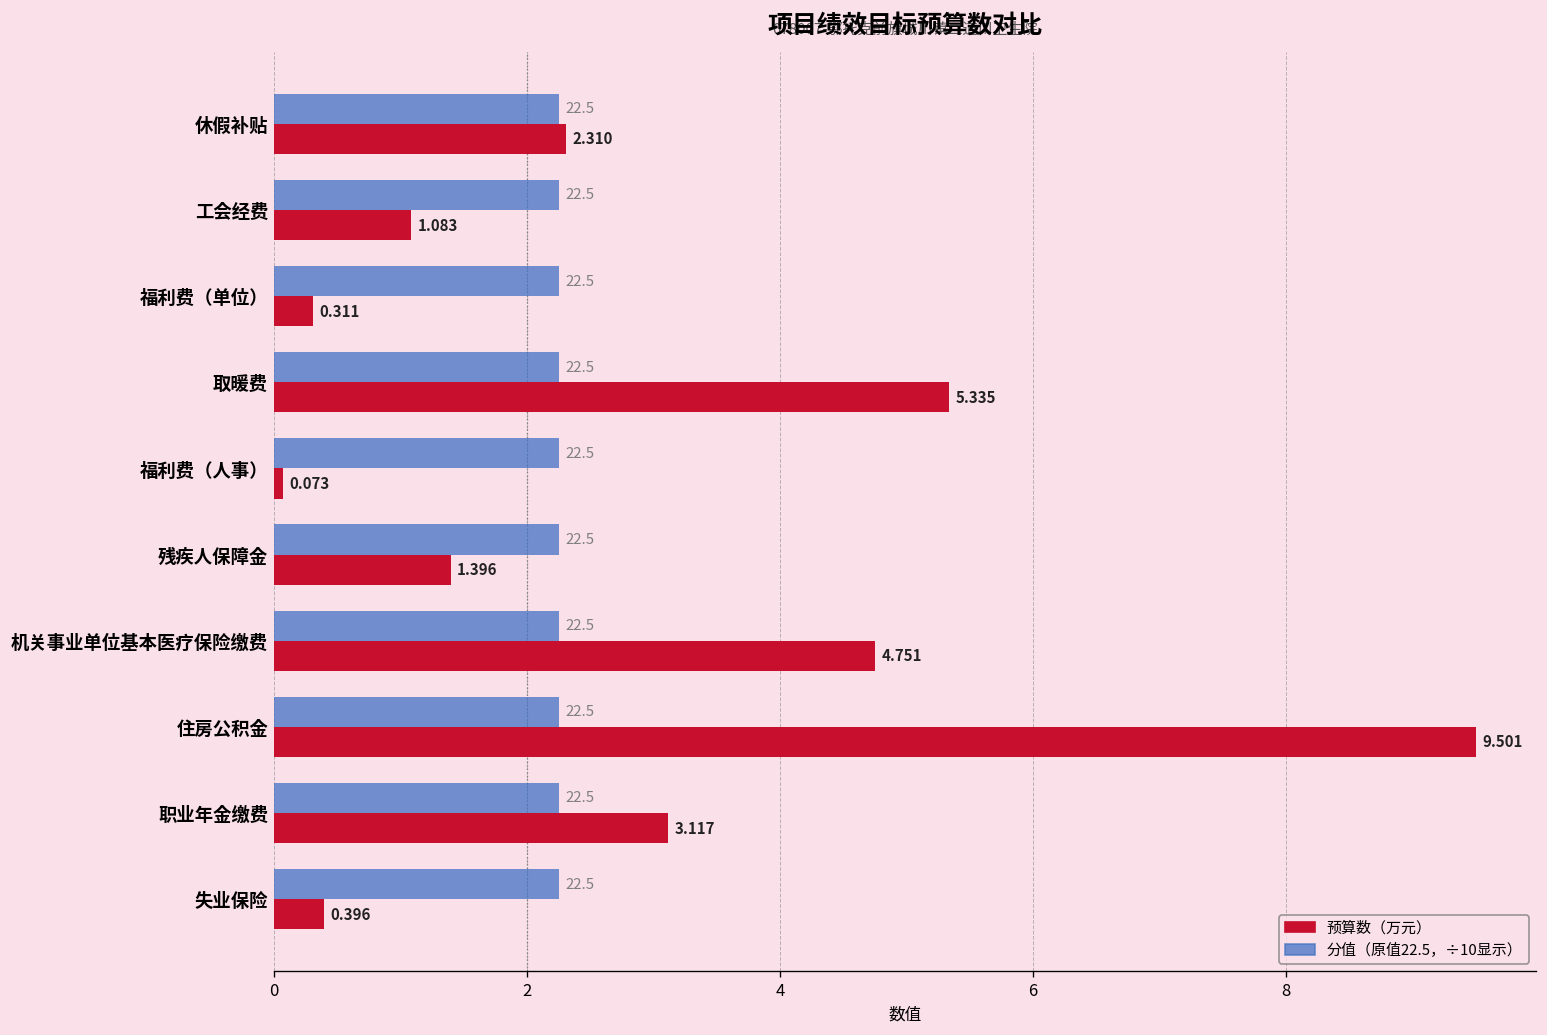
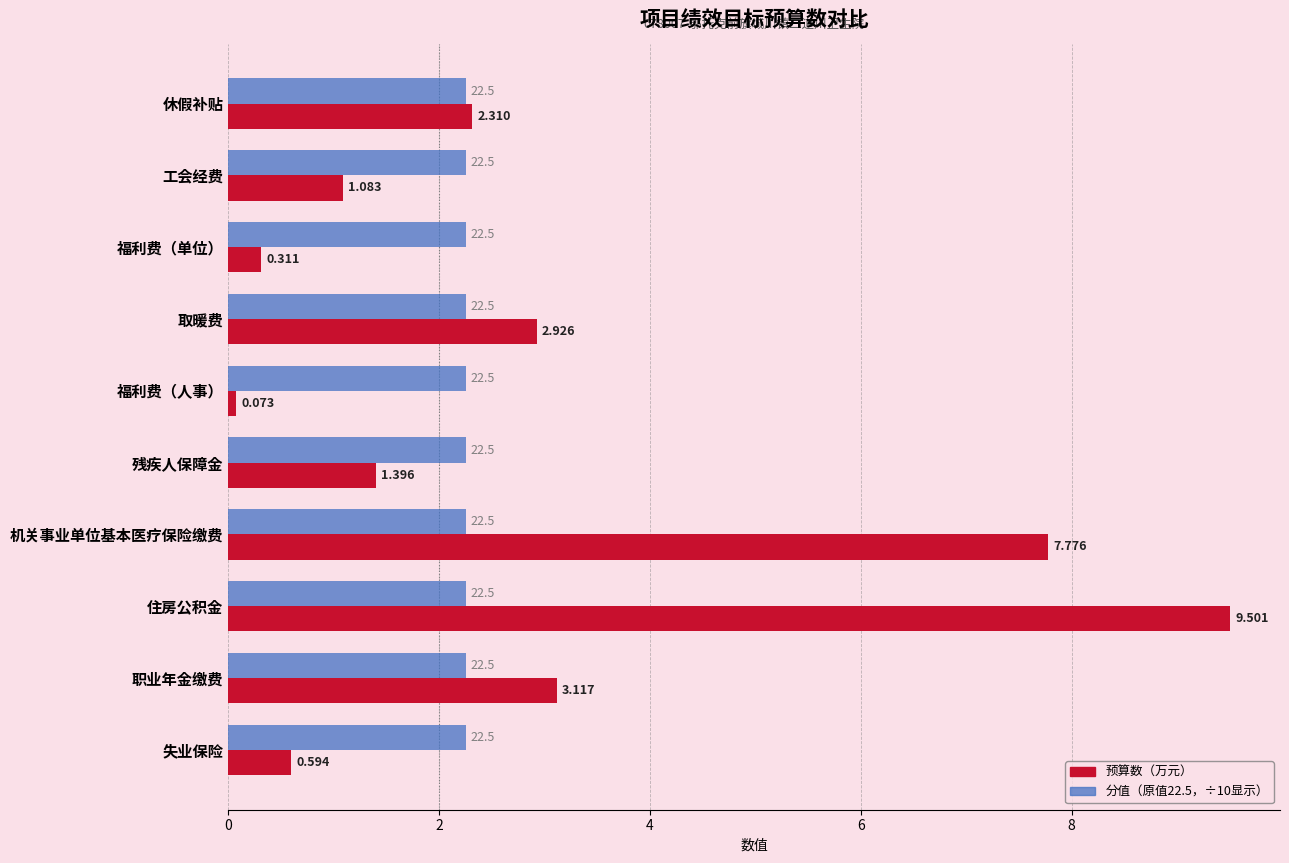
  {
    "预算数（万元）": {
      "休假补贴": 2.310,
      "工会经费": 1.083,
      "福利费（单位）": 0.311,
-     "取暖费": 5.335,
+     "取暖费": 2.926,
      "福利费（人事）": 0.073,
      "残疾人保障金": 1.396,
-     "机关事业单位基本医疗保险缴费": 4.751,
+     "机关事业单位基本医疗保险缴费": 7.776,
      "住房公积金": 9.501,
      "职业年金缴费": 3.117,
-     "失业保险": 0.396
+     "失业保险": 0.594
    }
  }
